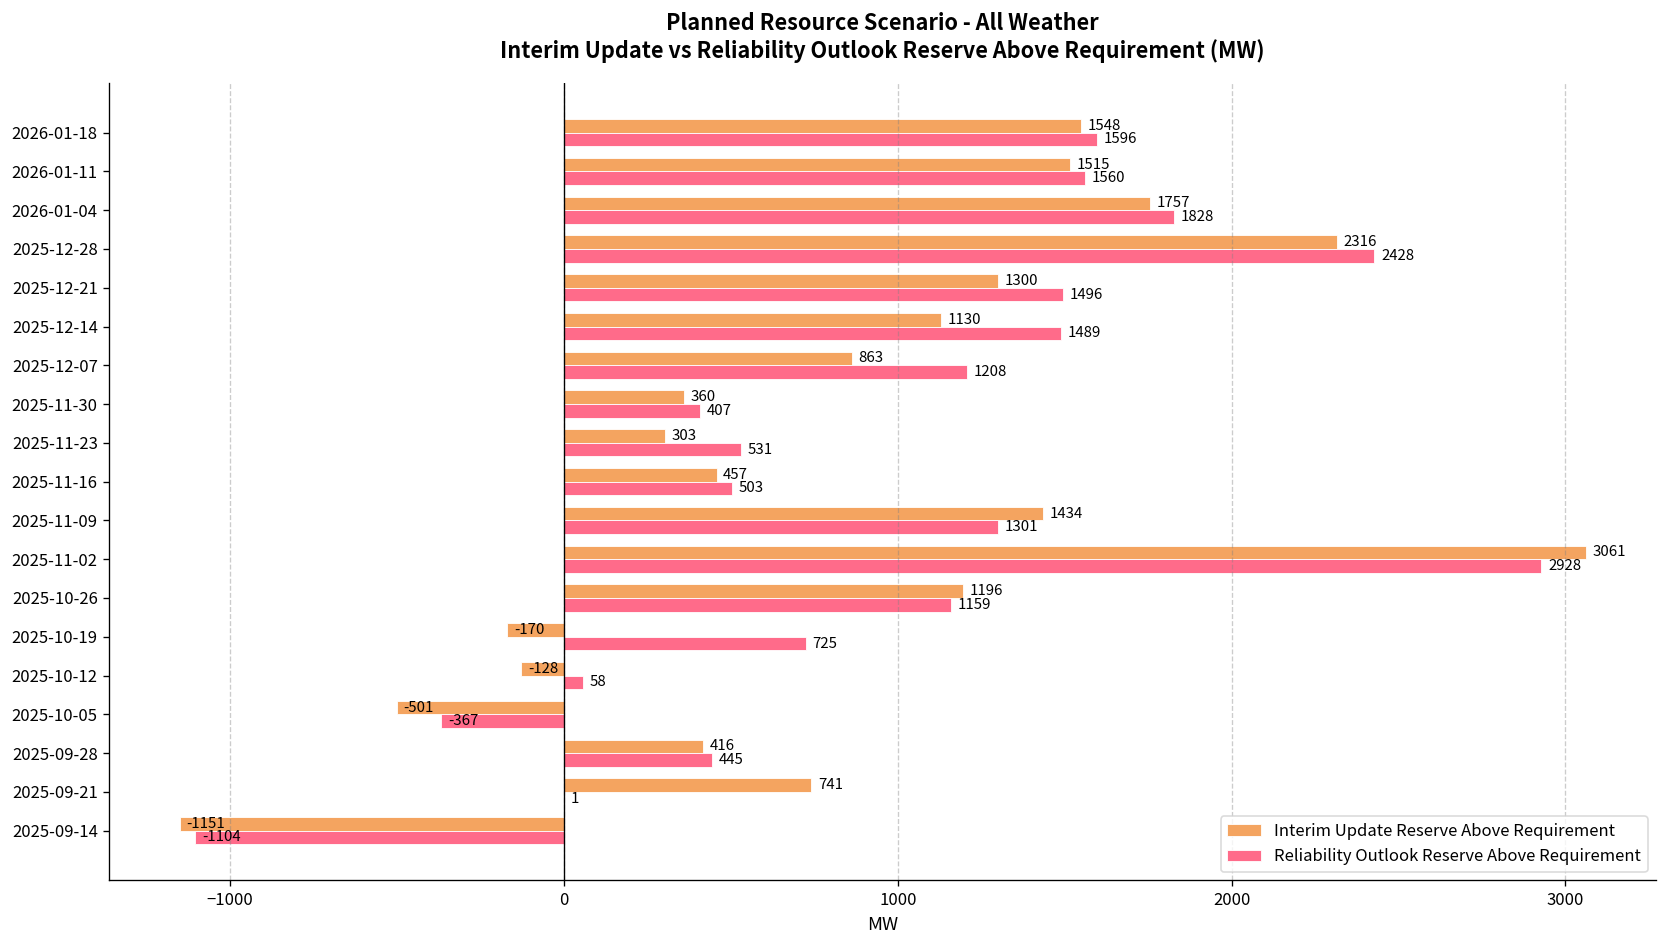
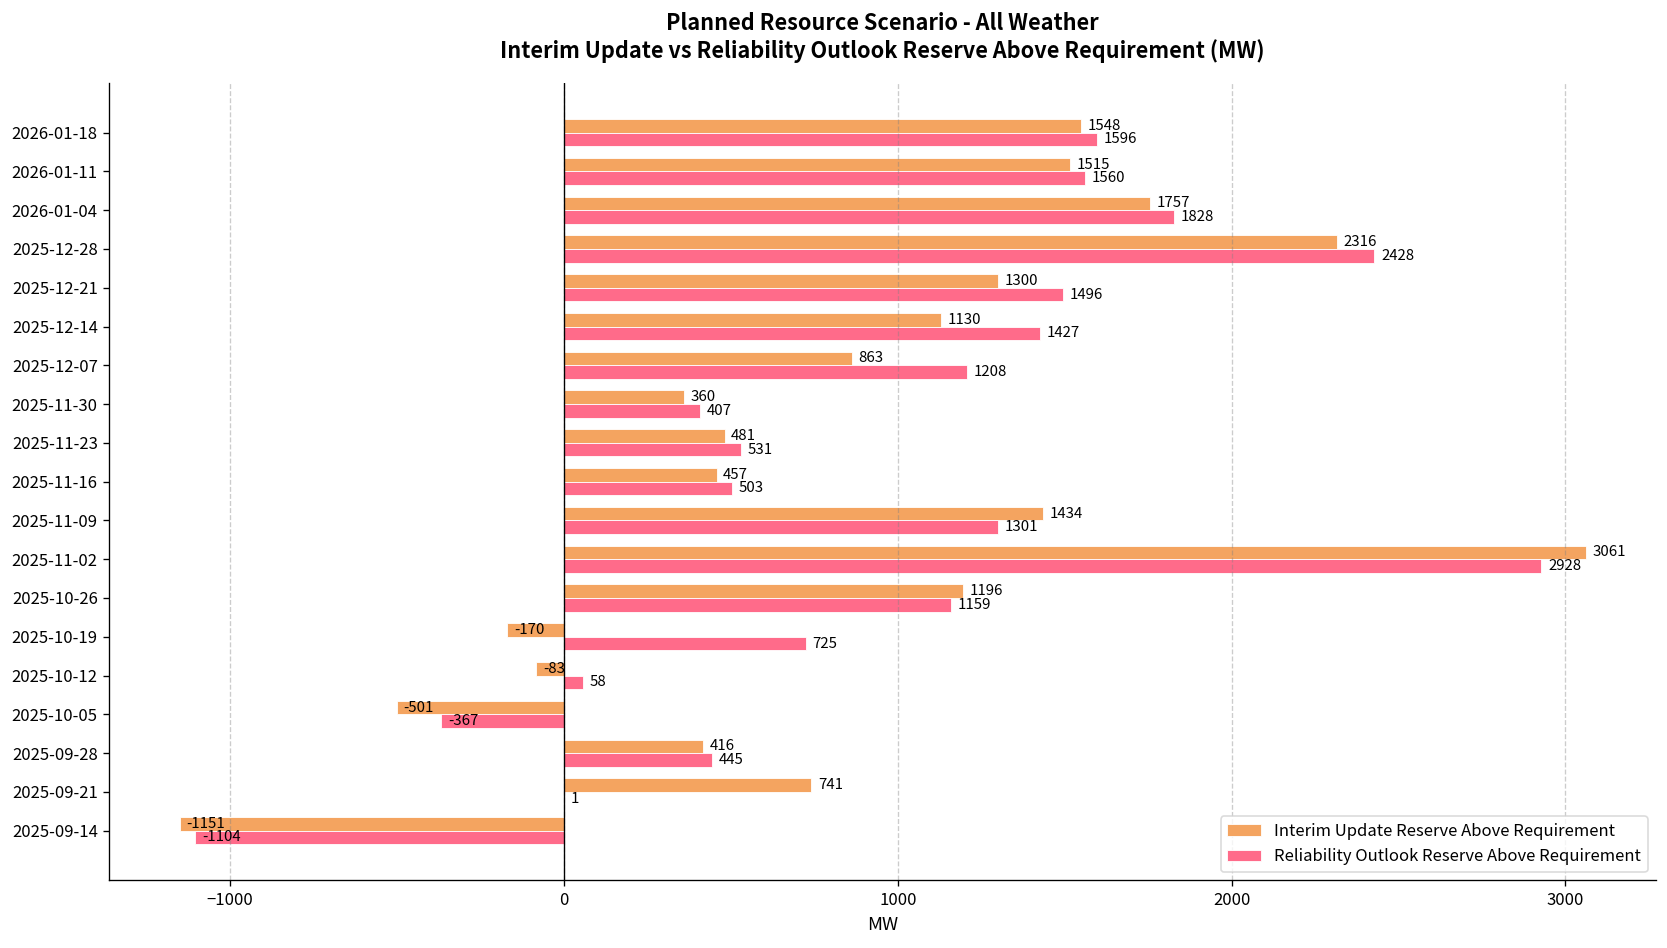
  {
    "Interim Update Reserve Above Requirement": {
      "2026-01-18": 1548,
      "2026-01-11": 1515,
      "2026-01-04": 1757,
      "2025-12-28": 2316,
      "2025-12-21": 1300,
      "2025-12-14": 1130,
      "2025-12-07": 863,
      "2025-11-30": 360,
-     "2025-11-23": 303,
+     "2025-11-23": 481,
      "2025-11-16": 457,
      "2025-11-09": 1434,
      "2025-11-02": 3061,
      "2025-10-26": 1196,
      "2025-10-19": -170,
-     "2025-10-12": -128,
+     "2025-10-12": -83,
      "2025-10-05": -501,
      "2025-09-28": 416,
      "2025-09-21": 741,
      "2025-09-14": -1151
    },
    "Reliability Outlook Reserve Above Requirement": {
      "2026-01-18": 1596,
      "2026-01-11": 1560,
      "2026-01-04": 1828,
      "2025-12-28": 2428,
      "2025-12-21": 1496,
-     "2025-12-14": 1489,
+     "2025-12-14": 1427,
      "2025-12-07": 1208,
      "2025-11-30": 407,
      "2025-11-23": 531,
      "2025-11-16": 503,
      "2025-11-09": 1301,
      "2025-11-02": 2928,
      "2025-10-26": 1159,
      "2025-10-19": 725,
      "2025-10-12": 58,
      "2025-10-05": -367,
      "2025-09-28": 445,
      "2025-09-21": 1,
      "2025-09-14": -1104
    }
  }
